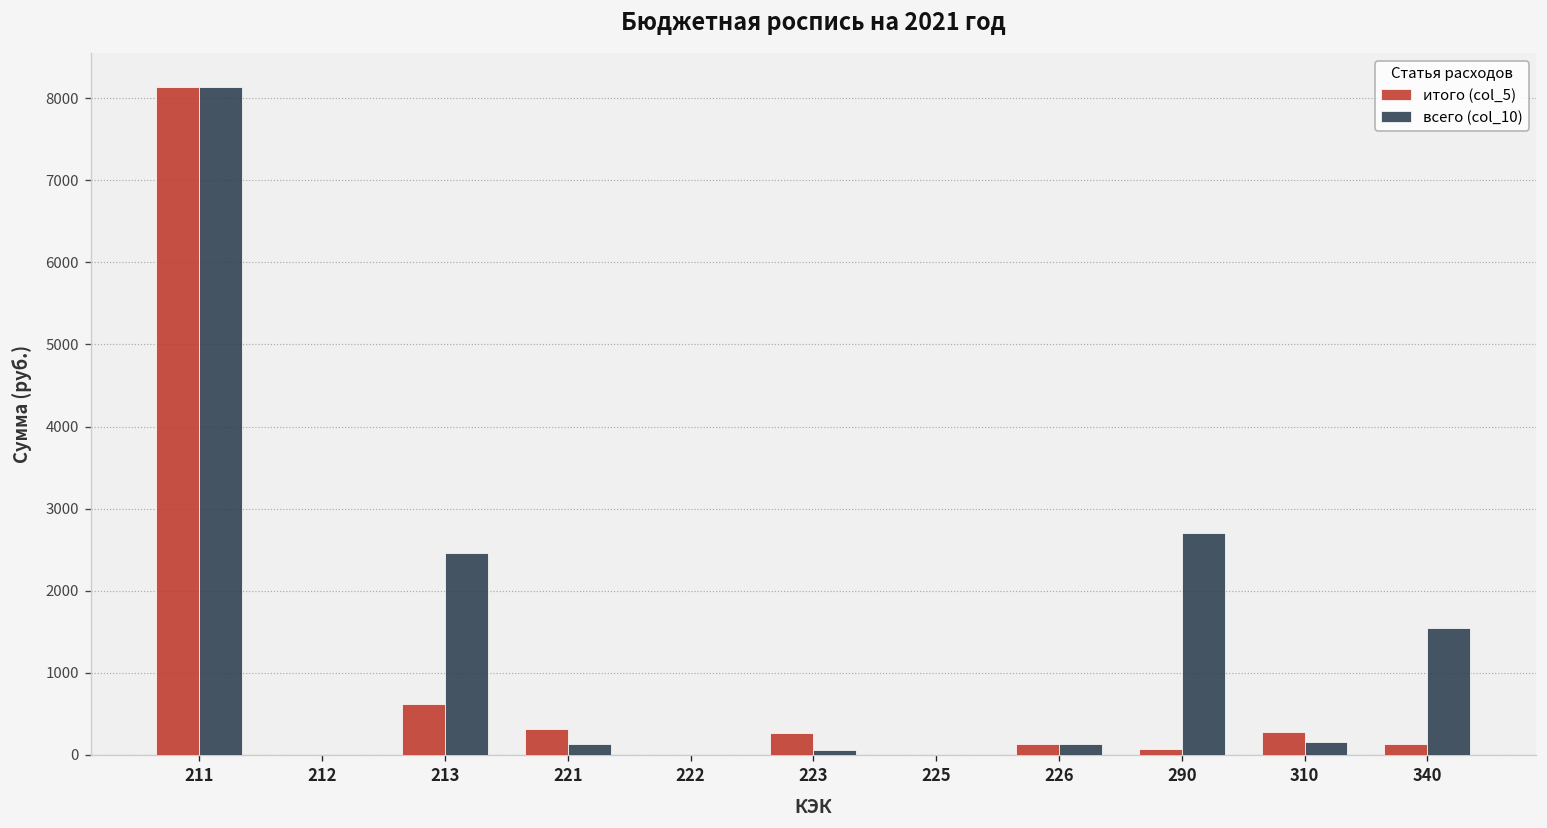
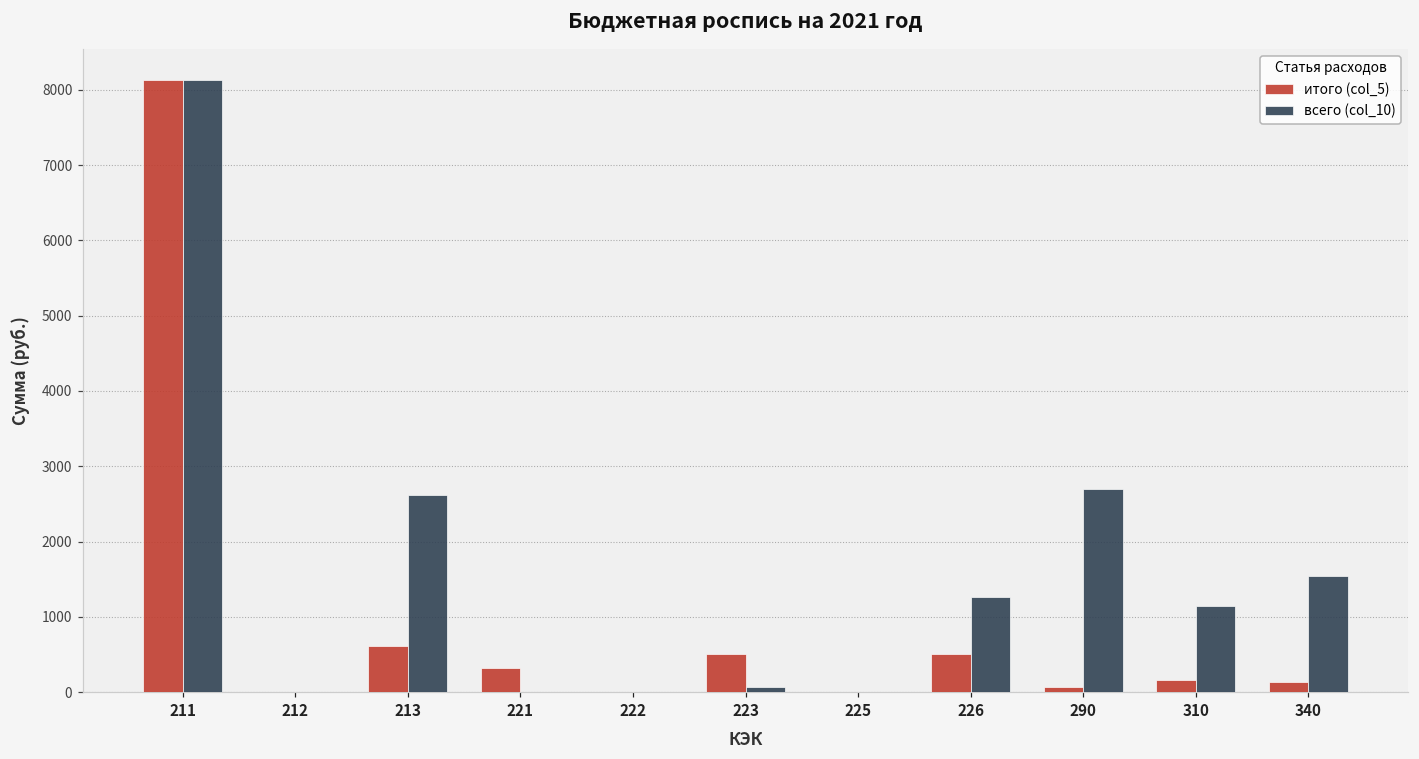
  {
    "итого (col_5)": {
      "211": 8100,
      "212": 0,
      "213": 600,
      "221": 300,
      "222": 0,
-     "223": 300,
+     "223": 500,
      "225": 0,
-     "226": 100,
+     "226": 500,
      "290": 100,
-     "310": 300,
+     "310": 200,
      "340": 100
    },
    "всего (col_10)": {
      "211": 8100,
      "212": 0,
-     "213": 2500,
-     "221": 100,
+     "213": 2600,
+     "221": 0,
      "222": 0,
      "223": 100,
      "225": 0,
-     "226": 100,
+     "226": 1300,
      "290": 2700,
-     "310": 200,
+     "310": 1100,
      "340": 1500
    }
  }
